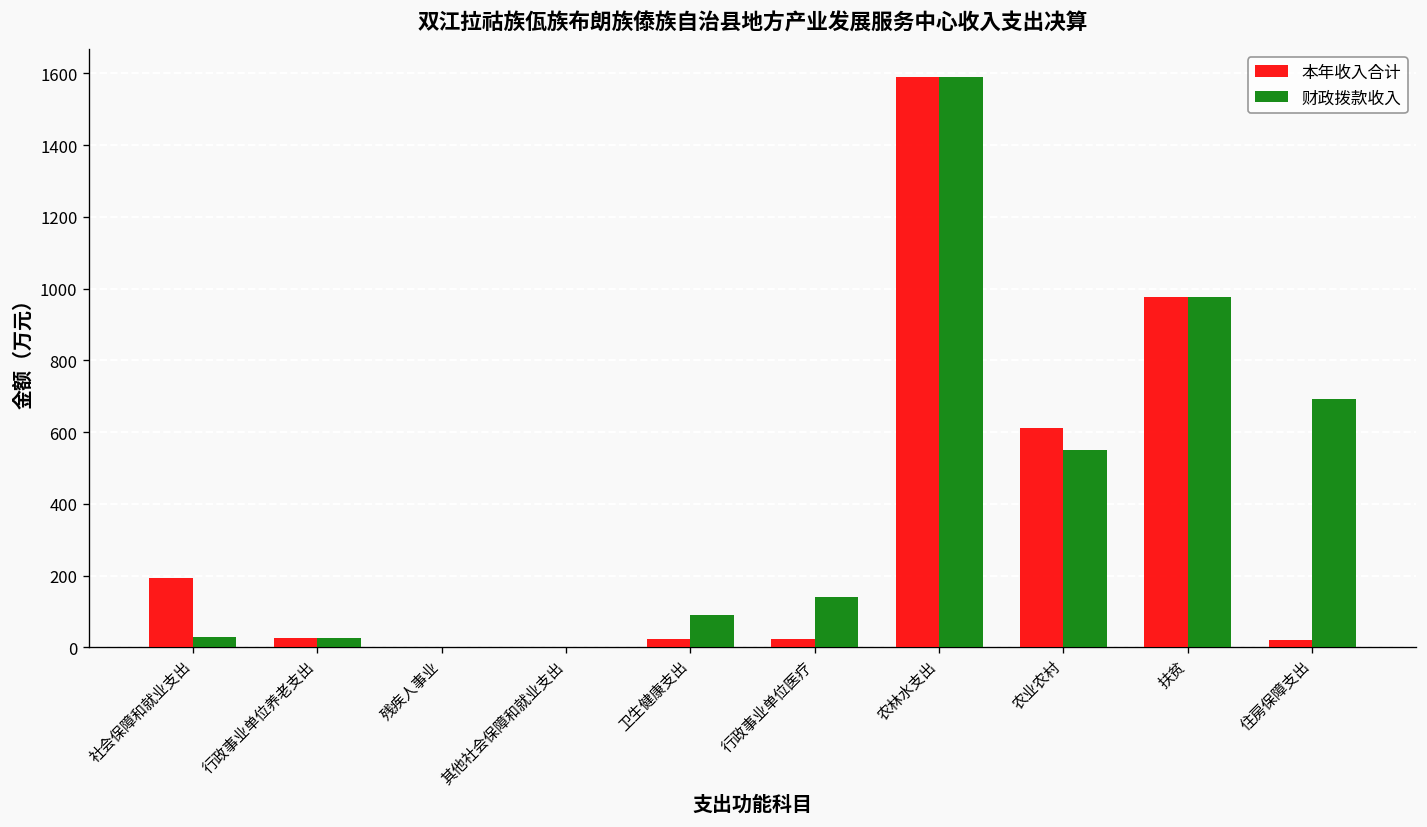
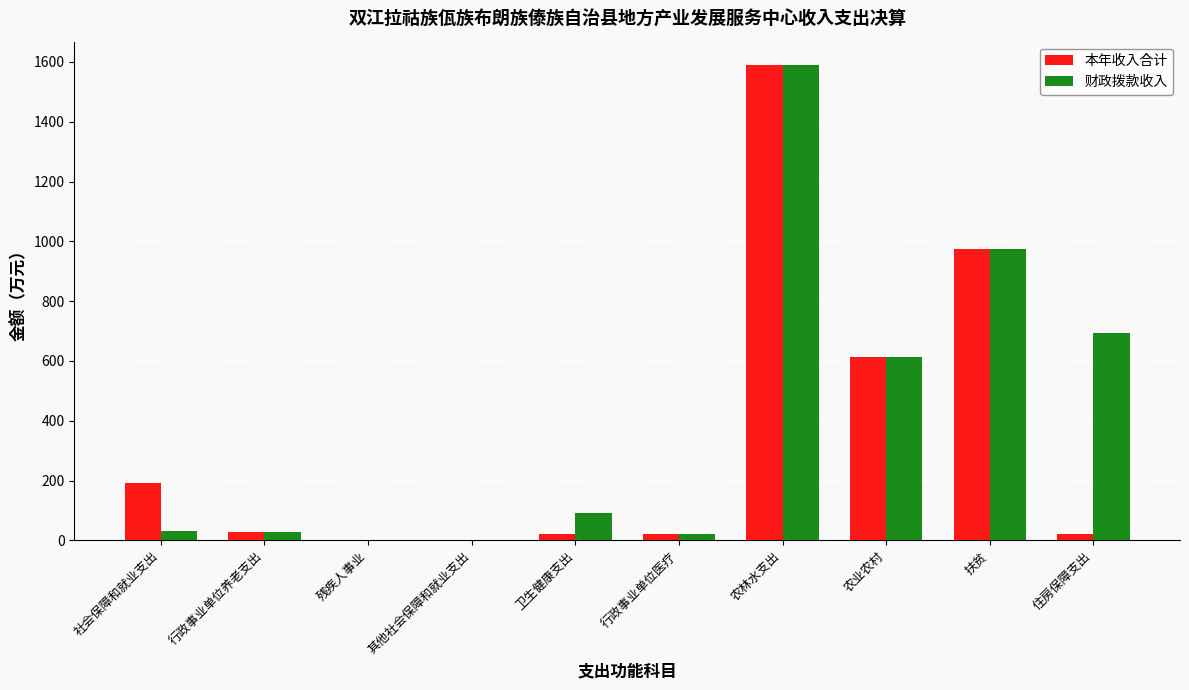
  {
    "本年收入合计": {
      "社会保障和就业支出": 190,
      "行政事业单位养老支出": 30,
      "卫生健康支出": 20,
      "行政事业单位医疗": 20,
      "农林水支出": 1590,
      "农业农村": 610,
      "扶贫": 980,
      "住房保障支出": 20
    },
    "财政拨款收入": {
      "社会保障和就业支出": 30,
      "行政事业单位养老支出": 30,
      "卫生健康支出": 90,
-     "行政事业单位医疗": 140,
+     "行政事业单位医疗": 20,
      "农林水支出": 1590,
-     "农业农村": 550,
+     "农业农村": 610,
      "扶贫": 980,
      "住房保障支出": 690
    }
  }
